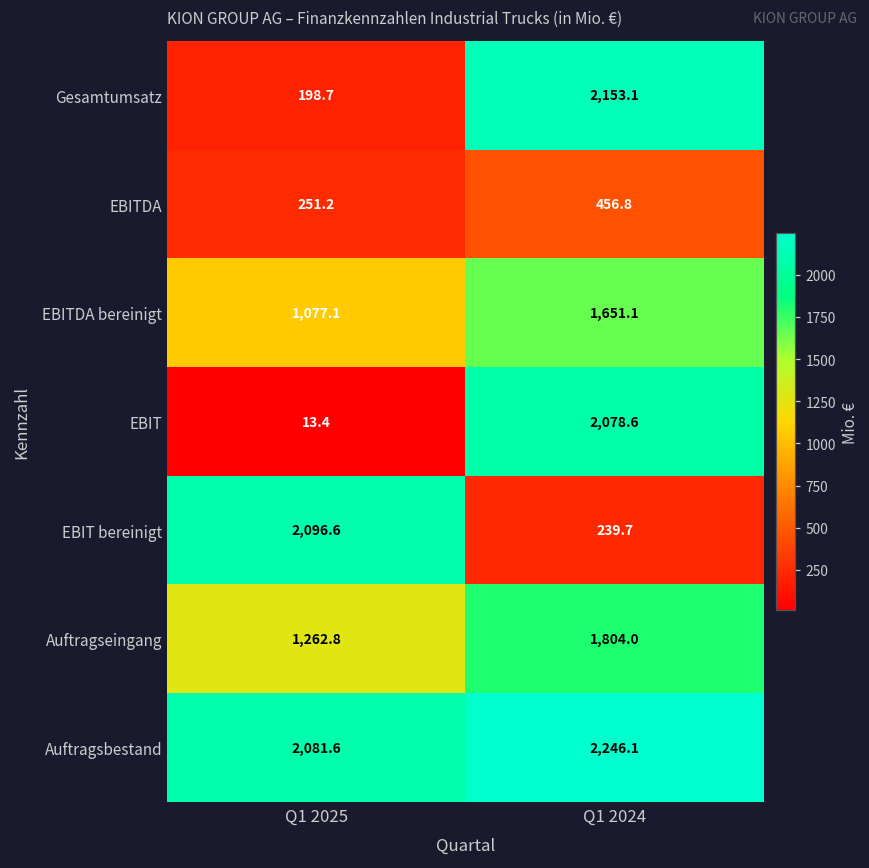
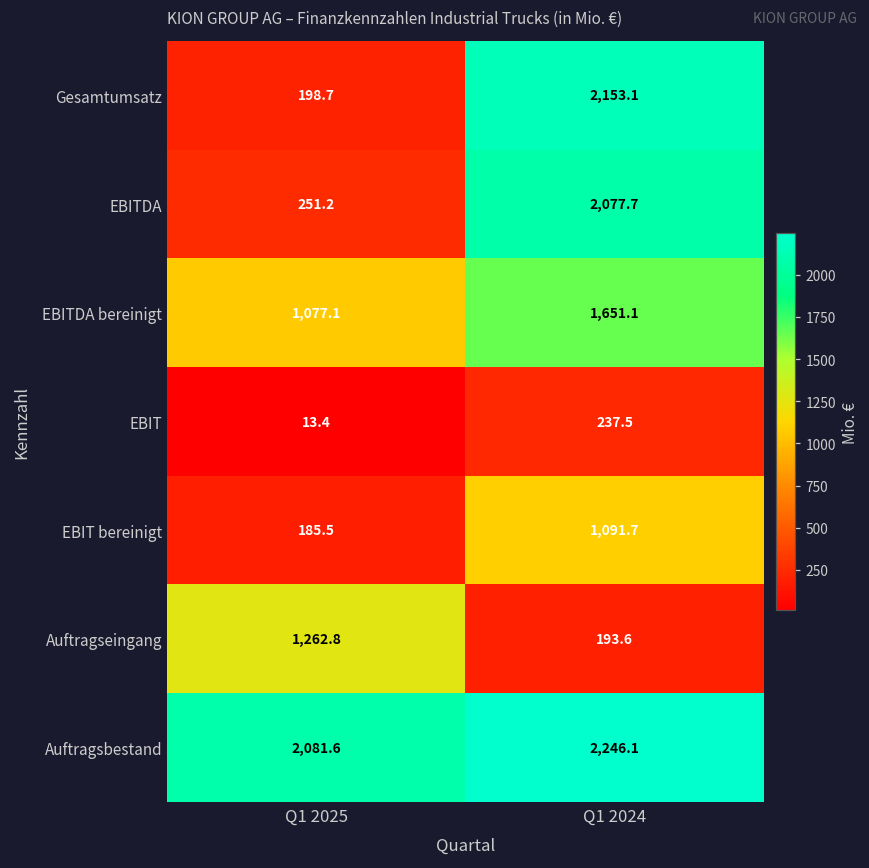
  {
    "Gesamtumsatz": {
      "Q1 2025": "198.7",
      "Q1 2024": "2,153.1"
    },
    "EBITDA": {
      "Q1 2025": "251.2",
-     "Q1 2024": "456.8"
+     "Q1 2024": "2,077.7"
    },
    "EBITDA bereinigt": {
      "Q1 2025": "1,077.1",
      "Q1 2024": "1,651.1"
    },
    "EBIT": {
      "Q1 2025": "13.4",
-     "Q1 2024": "2,078.6"
+     "Q1 2024": "237.5"
    },
    "EBIT bereinigt": {
-     "Q1 2025": "2,096.6",
-     "Q1 2024": "239.7"
+     "Q1 2025": "185.5",
+     "Q1 2024": "1,091.7"
    },
    "Auftragseingang": {
      "Q1 2025": "1,262.8",
-     "Q1 2024": "1,804.0"
+     "Q1 2024": "193.6"
    },
    "Auftragsbestand": {
      "Q1 2025": "2,081.6",
      "Q1 2024": "2,246.1"
    }
  }
